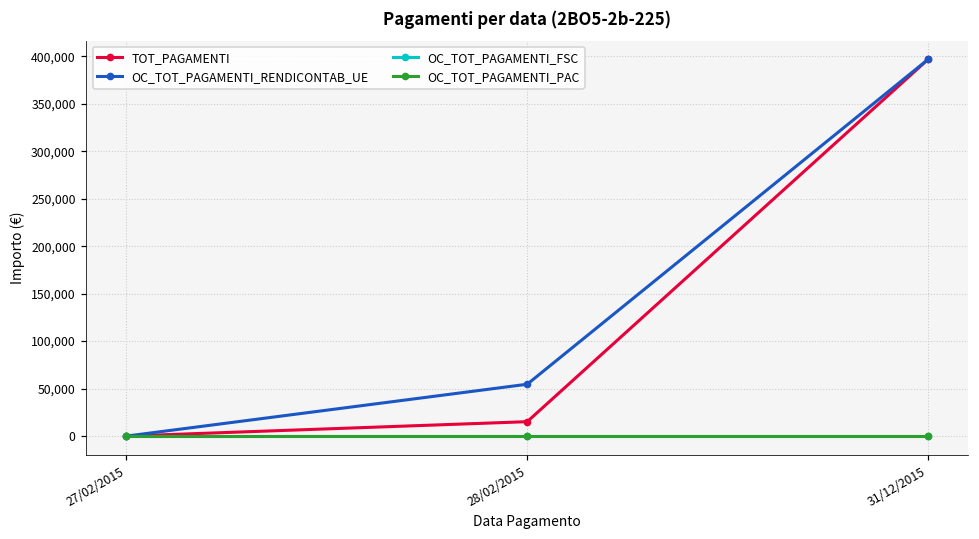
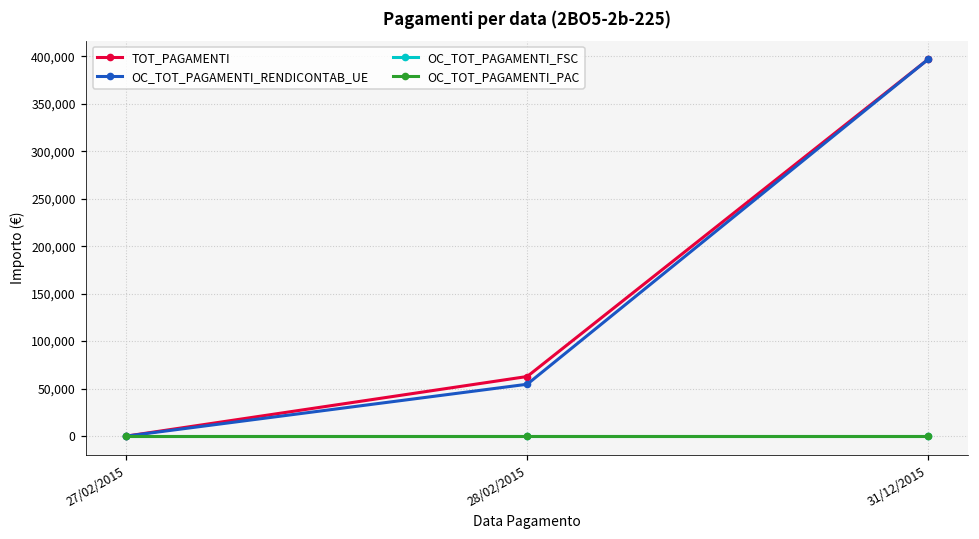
  {
    "TOT_PAGAMENTI": {
-     "28/02/2015": "20,000"
+     "28/02/2015": "60,000"
    },
    "OC_TOT_PAGAMENTI_RENDICONTAB_UE": {
      "28/02/2015": "50,000"
    },
    "OC_TOT_PAGAMENTI_PAC": {
      "28/02/2015": "0",
      "31/12/2015": "0"
    }
  }
